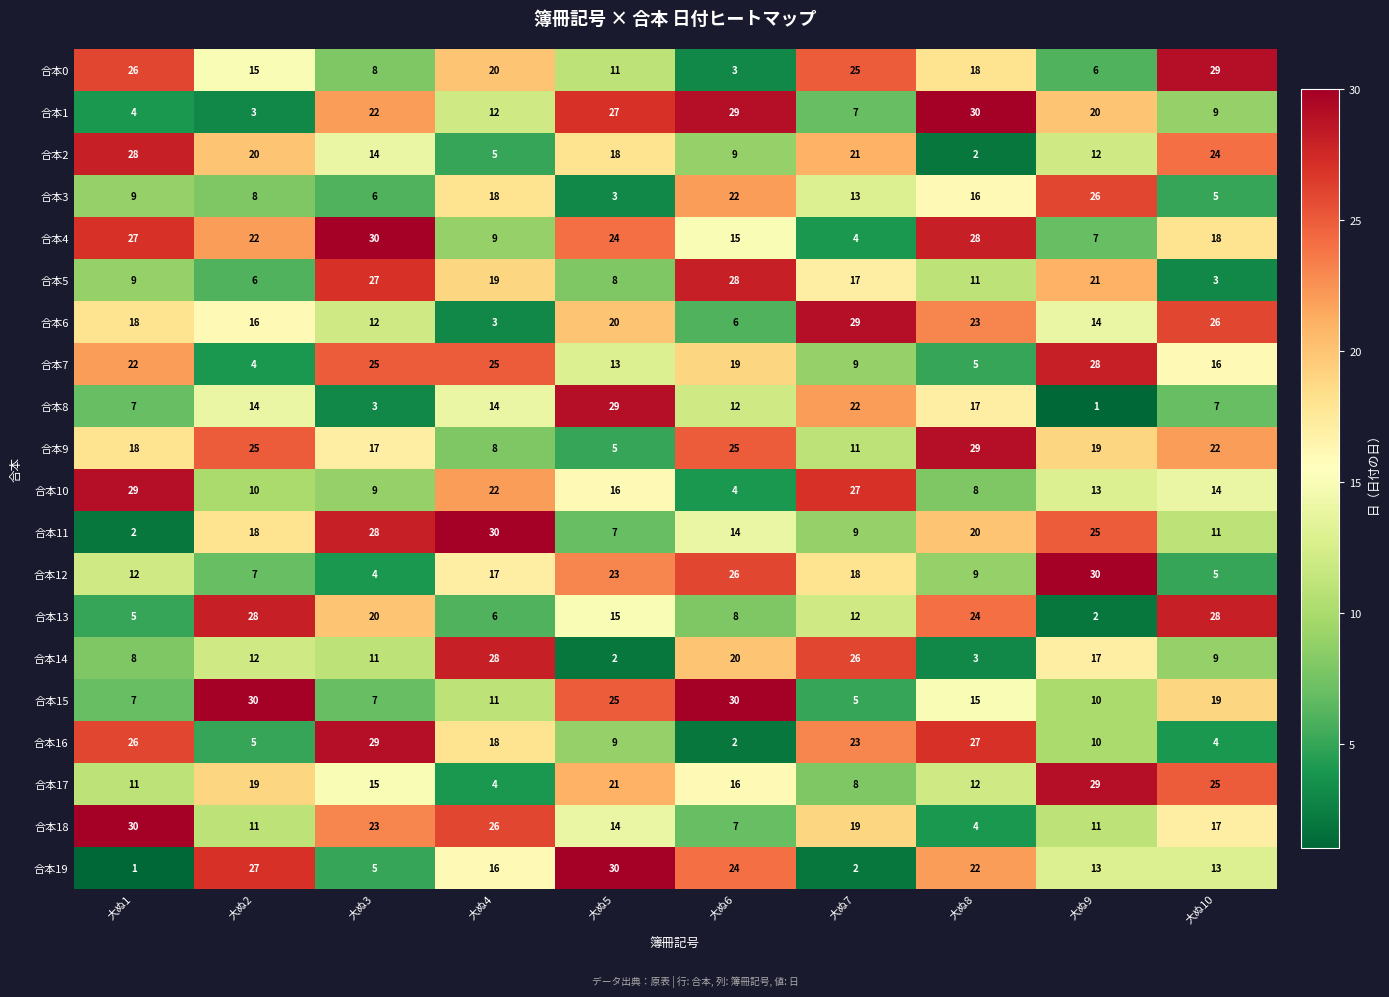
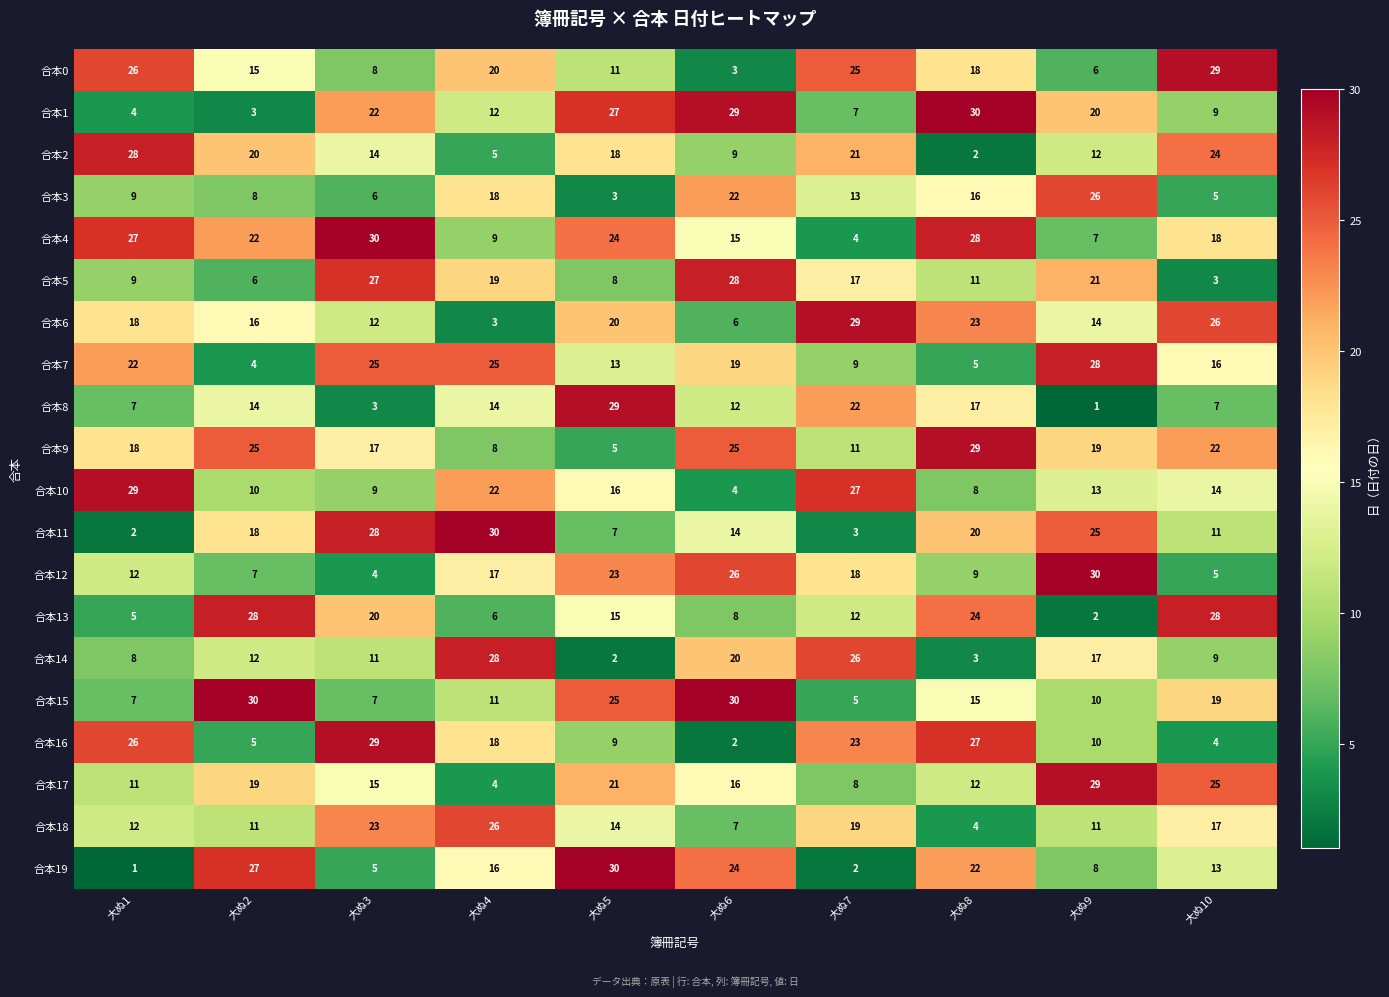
  {
    "合本0": {
      "大ぬ1": 26,
      "大ぬ2": 15,
      "大ぬ3": 8,
      "大ぬ4": 20,
      "大ぬ5": 11,
      "大ぬ6": 3,
      "大ぬ7": 25,
      "大ぬ8": 18,
      "大ぬ9": 6,
      "大ぬ10": 29
    },
    "合本1": {
      "大ぬ1": 4,
      "大ぬ2": 3,
      "大ぬ3": 22,
      "大ぬ4": 12,
      "大ぬ5": 27,
      "大ぬ6": 29,
      "大ぬ7": 7,
      "大ぬ8": 30,
      "大ぬ9": 20,
      "大ぬ10": 9
    },
    "合本2": {
      "大ぬ1": 28,
      "大ぬ2": 20,
      "大ぬ3": 14,
      "大ぬ4": 5,
      "大ぬ5": 18,
      "大ぬ6": 9,
      "大ぬ7": 21,
      "大ぬ8": 2,
      "大ぬ9": 12,
      "大ぬ10": 24
    },
    "合本3": {
      "大ぬ1": 9,
      "大ぬ2": 8,
      "大ぬ3": 6,
      "大ぬ4": 18,
      "大ぬ5": 3,
      "大ぬ6": 22,
      "大ぬ7": 13,
      "大ぬ8": 16,
      "大ぬ9": 26,
      "大ぬ10": 5
    },
    "合本4": {
      "大ぬ1": 27,
      "大ぬ2": 22,
      "大ぬ3": 30,
      "大ぬ4": 9,
      "大ぬ5": 24,
      "大ぬ6": 15,
      "大ぬ7": 4,
      "大ぬ8": 28,
      "大ぬ9": 7,
      "大ぬ10": 18
    },
    "合本5": {
      "大ぬ1": 9,
      "大ぬ2": 6,
      "大ぬ3": 27,
      "大ぬ4": 19,
      "大ぬ5": 8,
      "大ぬ6": 28,
      "大ぬ7": 17,
      "大ぬ8": 11,
      "大ぬ9": 21,
      "大ぬ10": 3
    },
    "合本6": {
      "大ぬ1": 18,
      "大ぬ2": 16,
      "大ぬ3": 12,
      "大ぬ4": 3,
      "大ぬ5": 20,
      "大ぬ6": 6,
      "大ぬ7": 29,
      "大ぬ8": 23,
      "大ぬ9": 14,
      "大ぬ10": 26
    },
    "合本7": {
      "大ぬ1": 22,
      "大ぬ2": 4,
      "大ぬ3": 25,
      "大ぬ4": 25,
      "大ぬ5": 13,
      "大ぬ6": 19,
      "大ぬ7": 9,
      "大ぬ8": 5,
      "大ぬ9": 28,
      "大ぬ10": 16
    },
    "合本8": {
      "大ぬ1": 7,
      "大ぬ2": 14,
      "大ぬ3": 3,
      "大ぬ4": 14,
      "大ぬ5": 29,
      "大ぬ6": 12,
      "大ぬ7": 22,
      "大ぬ8": 17,
      "大ぬ9": 1,
      "大ぬ10": 7
    },
    "合本9": {
      "大ぬ1": 18,
      "大ぬ2": 25,
      "大ぬ3": 17,
      "大ぬ4": 8,
      "大ぬ5": 5,
      "大ぬ6": 25,
      "大ぬ7": 11,
      "大ぬ8": 29,
      "大ぬ9": 19,
      "大ぬ10": 22
    },
    "合本10": {
      "大ぬ1": 29,
      "大ぬ2": 10,
      "大ぬ3": 9,
      "大ぬ4": 22,
      "大ぬ5": 16,
      "大ぬ6": 4,
      "大ぬ7": 27,
      "大ぬ8": 8,
      "大ぬ9": 13,
      "大ぬ10": 14
    },
    "合本11": {
      "大ぬ1": 2,
      "大ぬ2": 18,
      "大ぬ3": 28,
      "大ぬ4": 30,
      "大ぬ5": 7,
      "大ぬ6": 14,
-     "大ぬ7": 9,
+     "大ぬ7": 3,
      "大ぬ8": 20,
      "大ぬ9": 25,
      "大ぬ10": 11
    },
    "合本12": {
      "大ぬ1": 12,
      "大ぬ2": 7,
      "大ぬ3": 4,
      "大ぬ4": 17,
      "大ぬ5": 23,
      "大ぬ6": 26,
      "大ぬ7": 18,
      "大ぬ8": 9,
      "大ぬ9": 30,
      "大ぬ10": 5
    },
    "合本13": {
      "大ぬ1": 5,
      "大ぬ2": 28,
      "大ぬ3": 20,
      "大ぬ4": 6,
      "大ぬ5": 15,
      "大ぬ6": 8,
      "大ぬ7": 12,
      "大ぬ8": 24,
      "大ぬ9": 2,
      "大ぬ10": 28
    },
    "合本14": {
      "大ぬ1": 8,
      "大ぬ2": 12,
      "大ぬ3": 11,
      "大ぬ4": 28,
      "大ぬ5": 2,
      "大ぬ6": 20,
      "大ぬ7": 26,
      "大ぬ8": 3,
      "大ぬ9": 17,
      "大ぬ10": 9
    },
    "合本15": {
      "大ぬ1": 7,
      "大ぬ2": 30,
      "大ぬ3": 7,
      "大ぬ4": 11,
      "大ぬ5": 25,
      "大ぬ6": 30,
      "大ぬ7": 5,
      "大ぬ8": 15,
      "大ぬ9": 10,
      "大ぬ10": 19
    },
    "合本16": {
      "大ぬ1": 26,
      "大ぬ2": 5,
      "大ぬ3": 29,
      "大ぬ4": 18,
      "大ぬ5": 9,
      "大ぬ6": 2,
      "大ぬ7": 23,
      "大ぬ8": 27,
      "大ぬ9": 10,
      "大ぬ10": 4
    },
    "合本17": {
      "大ぬ1": 11,
      "大ぬ2": 19,
      "大ぬ3": 15,
      "大ぬ4": 4,
      "大ぬ5": 21,
      "大ぬ6": 16,
      "大ぬ7": 8,
      "大ぬ8": 12,
      "大ぬ9": 29,
      "大ぬ10": 25
    },
    "合本18": {
-     "大ぬ1": 30,
+     "大ぬ1": 12,
      "大ぬ2": 11,
      "大ぬ3": 23,
      "大ぬ4": 26,
      "大ぬ5": 14,
      "大ぬ6": 7,
      "大ぬ7": 19,
      "大ぬ8": 4,
      "大ぬ9": 11,
      "大ぬ10": 17
    },
    "合本19": {
      "大ぬ1": 1,
      "大ぬ2": 27,
      "大ぬ3": 5,
      "大ぬ4": 16,
      "大ぬ5": 30,
      "大ぬ6": 24,
      "大ぬ7": 2,
      "大ぬ8": 22,
-     "大ぬ9": 13,
+     "大ぬ9": 8,
      "大ぬ10": 13
    }
  }
